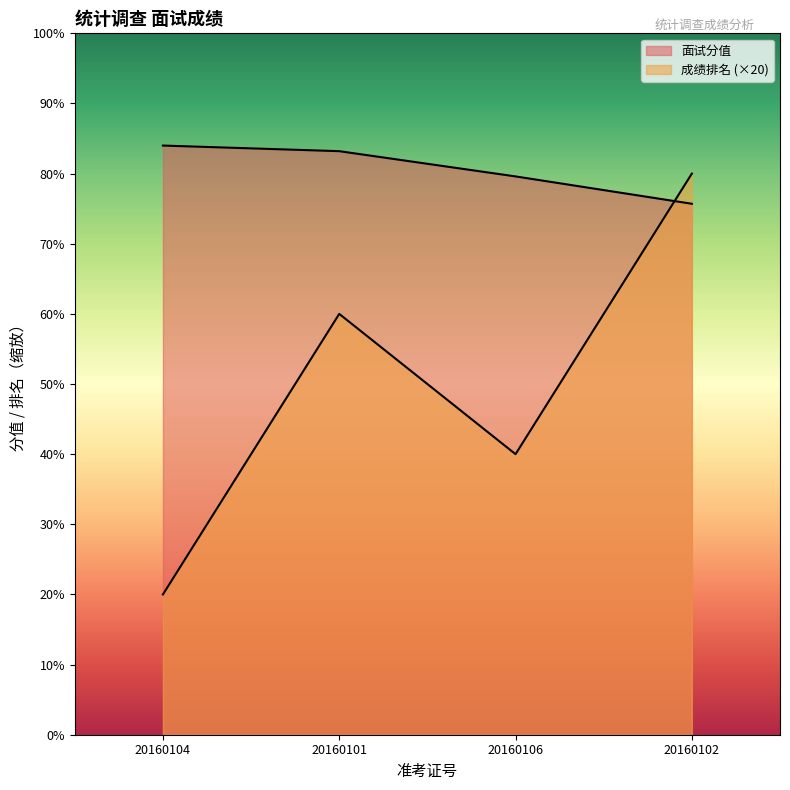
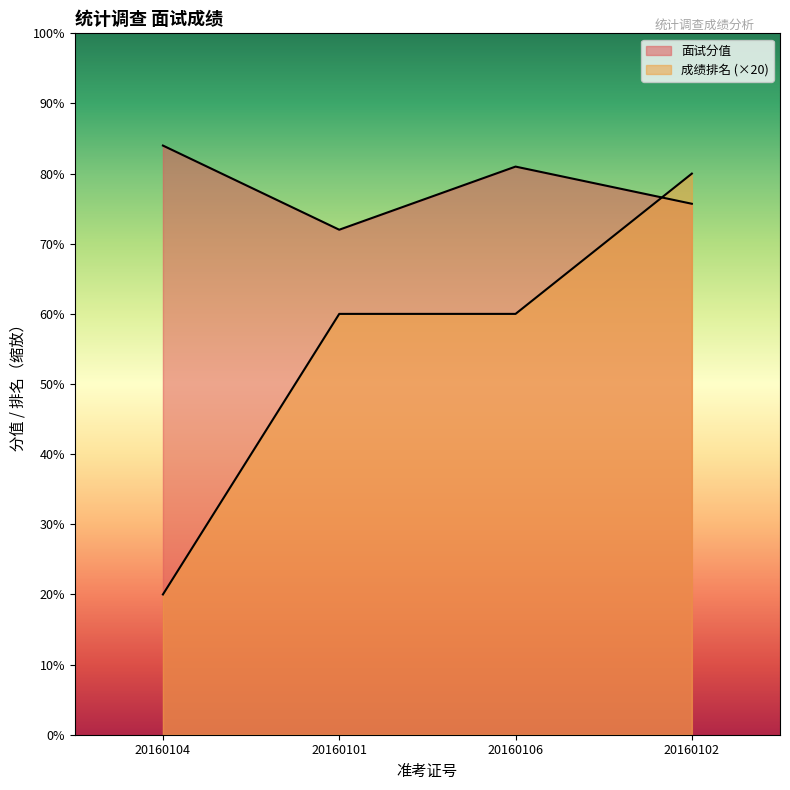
  {
    "面试分值": {
      "20160104": "84%",
-     "20160101": "83%",
-     "20160106": "80%",
+     "20160101": "72%",
+     "20160106": "81%",
      "20160102": "76%"
    },
    "成绩排名 (×20)": {
      "20160104": "20%",
      "20160101": "60%",
-     "20160106": "40%",
+     "20160106": "60%",
      "20160102": "80%"
    }
  }
